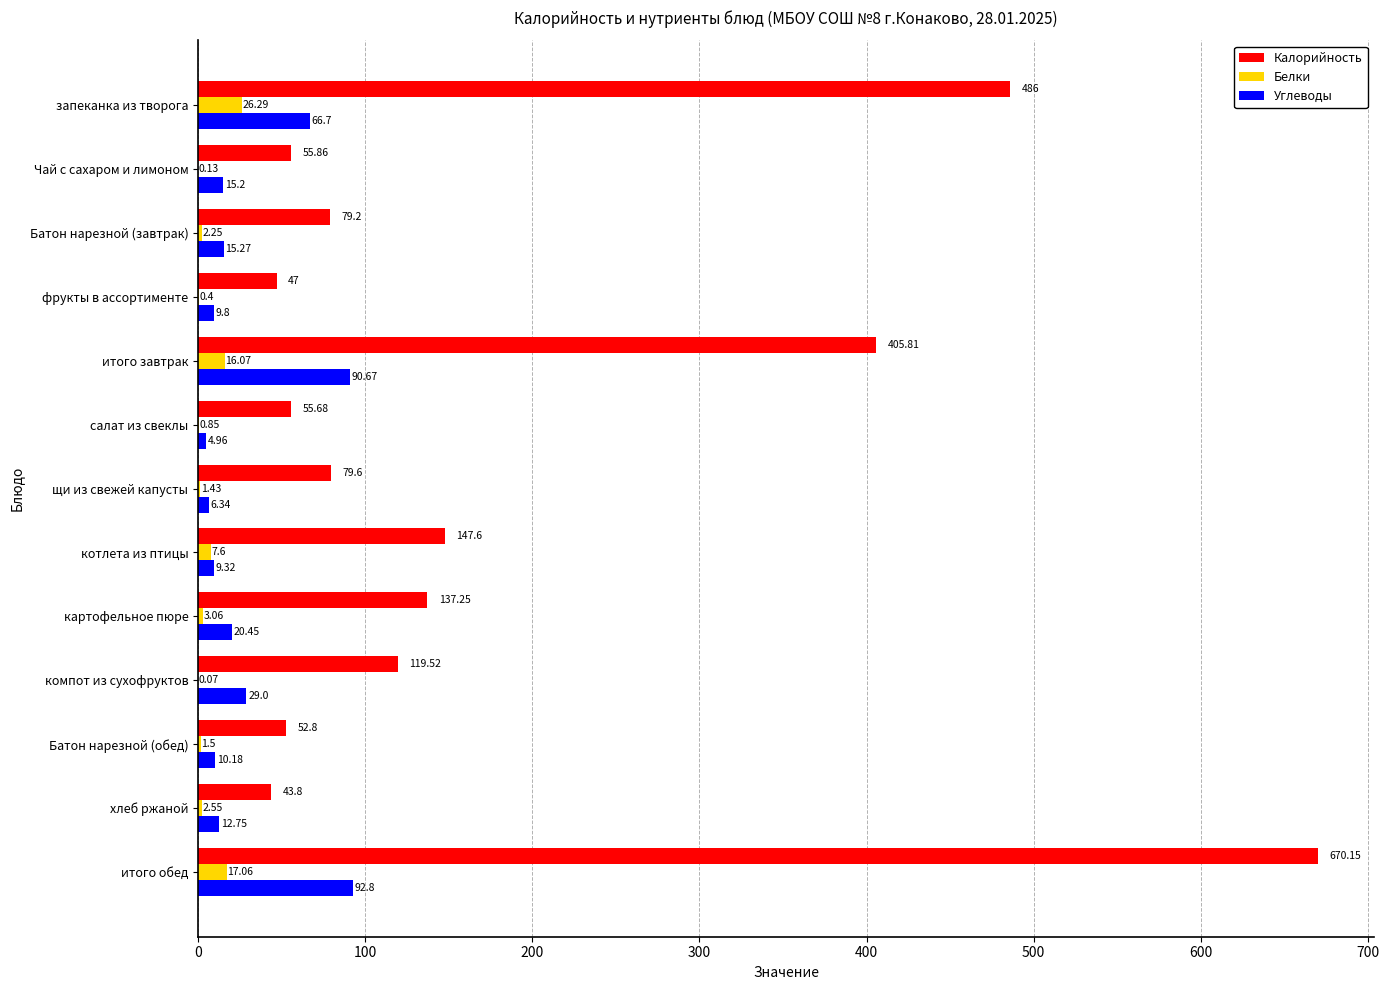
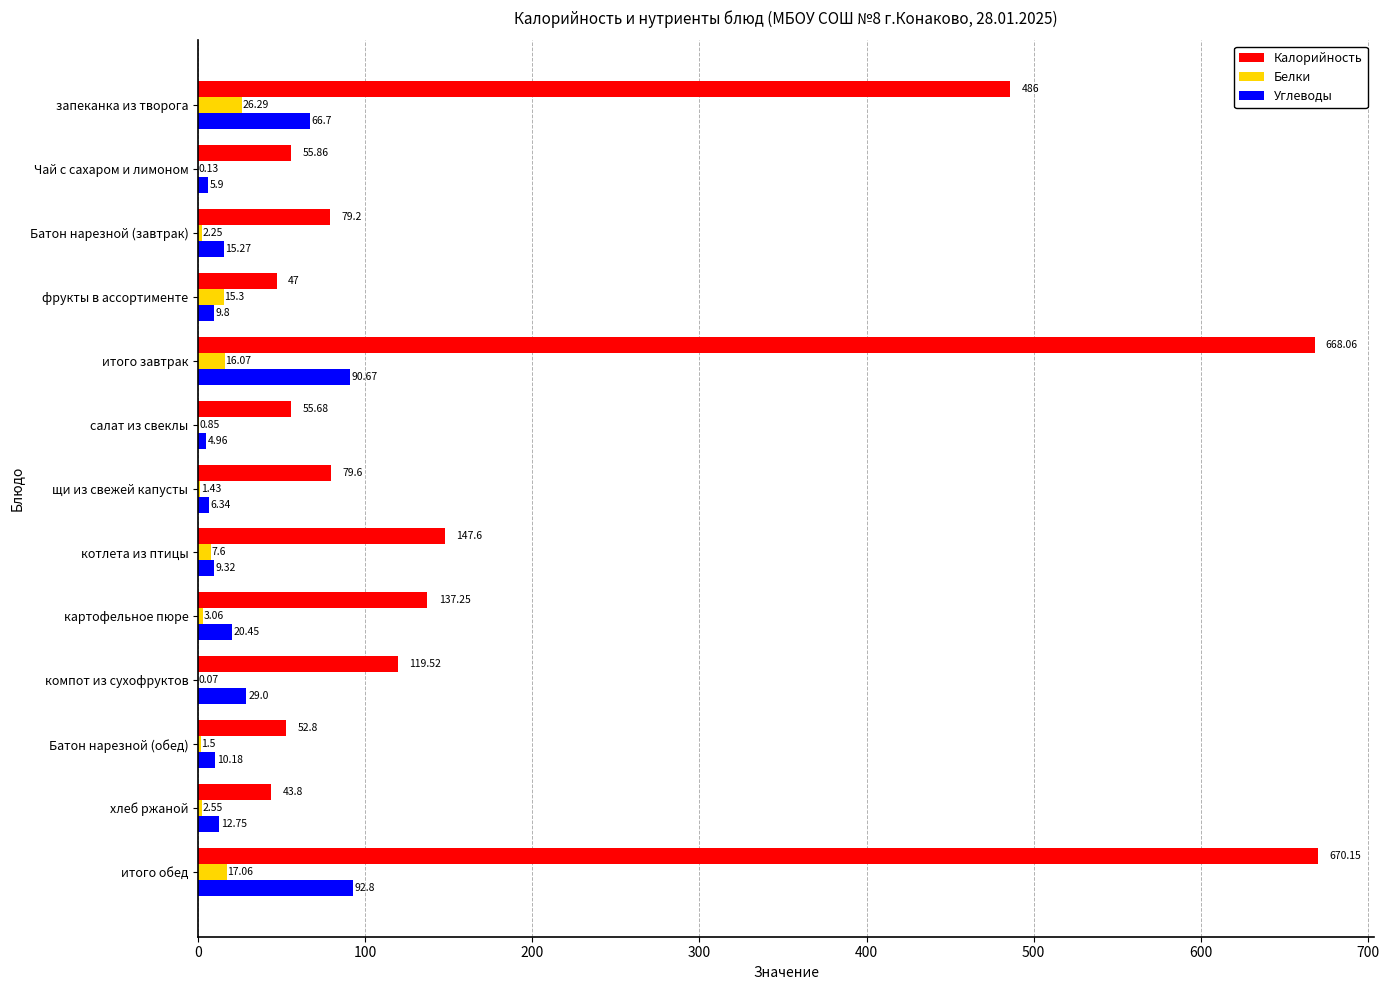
  {
    "Калорийность": {
      "запеканка из творога": 486,
      "Чай с сахаром и лимоном": 55.86,
      "Батон нарезной (завтрак)": 79.2,
      "фрукты в ассортименте": 47,
-     "итого завтрак": 405.81,
+     "итого завтрак": 668.06,
      "салат из свеклы": 55.68,
      "щи из свежей капусты": 79.6,
      "котлета из птицы": 147.6,
      "картофельное пюре": 137.25,
      "компот из сухофруктов": 119.52,
      "Батон нарезной (обед)": 52.8,
      "хлеб ржаной": 43.8,
      "итого обед": 670.15
    },
    "Белки": {
      "запеканка из творога": 26.29,
      "Чай с сахаром и лимоном": 0.13,
      "Батон нарезной (завтрак)": 2.25,
-     "фрукты в ассортименте": 0.4,
+     "фрукты в ассортименте": 15.3,
      "итого завтрак": 16.07,
      "салат из свеклы": 0.85,
      "щи из свежей капусты": 1.43,
      "котлета из птицы": 7.6,
      "картофельное пюре": 3.06,
      "компот из сухофруктов": 0.07,
      "Батон нарезной (обед)": 1.5,
      "хлеб ржаной": 2.55,
      "итого обед": 17.06
    },
    "Углеводы": {
      "запеканка из творога": 66.7,
-     "Чай с сахаром и лимоном": 15.2,
+     "Чай с сахаром и лимоном": 5.9,
      "Батон нарезной (завтрак)": 15.27,
      "фрукты в ассортименте": 9.8,
      "итого завтрак": 90.67,
      "салат из свеклы": 4.96,
      "щи из свежей капусты": 6.34,
      "котлета из птицы": 9.32,
      "картофельное пюре": 20.45,
      "компот из сухофруктов": 29.0,
      "Батон нарезной (обед)": 10.18,
      "хлеб ржаной": 12.75,
      "итого обед": 92.8
    }
  }
